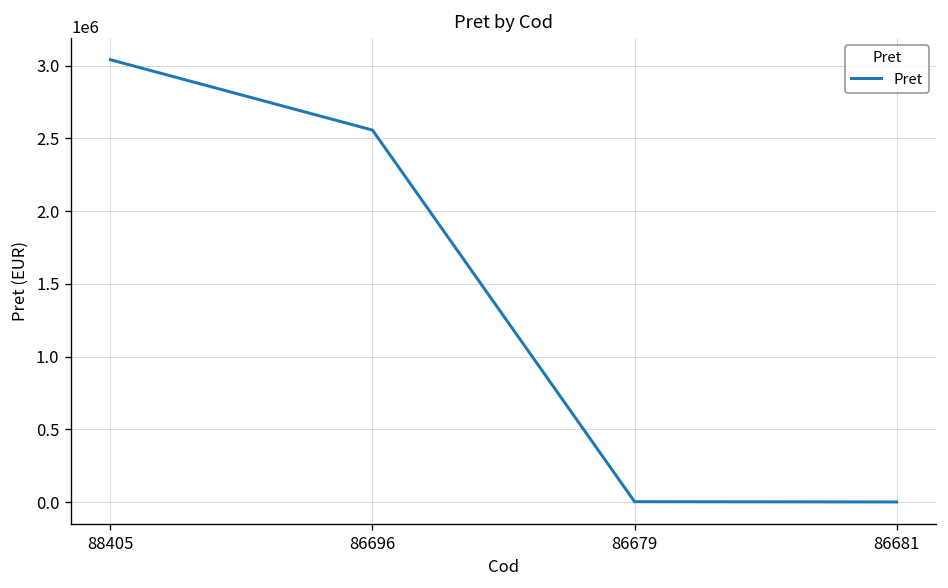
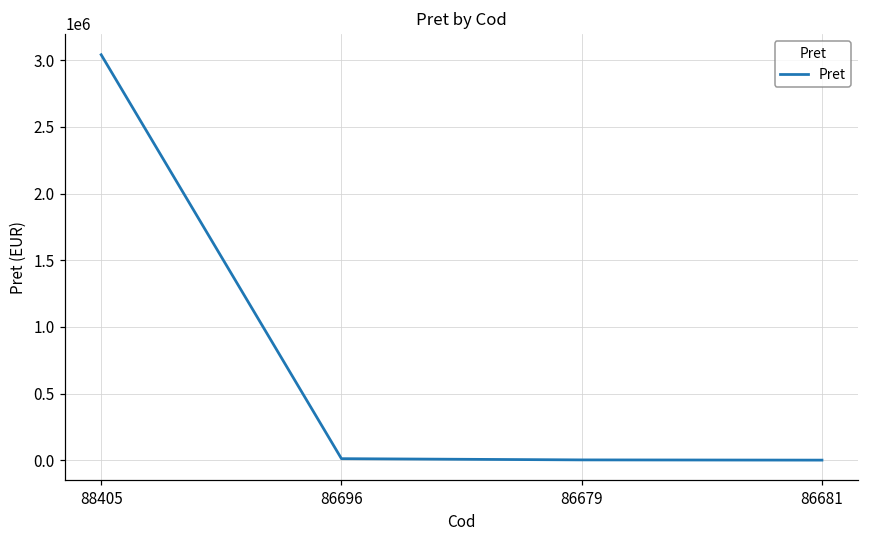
  {
    "88405": 3040000,
-   "86696": 2560000,
+   "86696": 10000,
    "86679": 0,
    "86681": 0
  }
